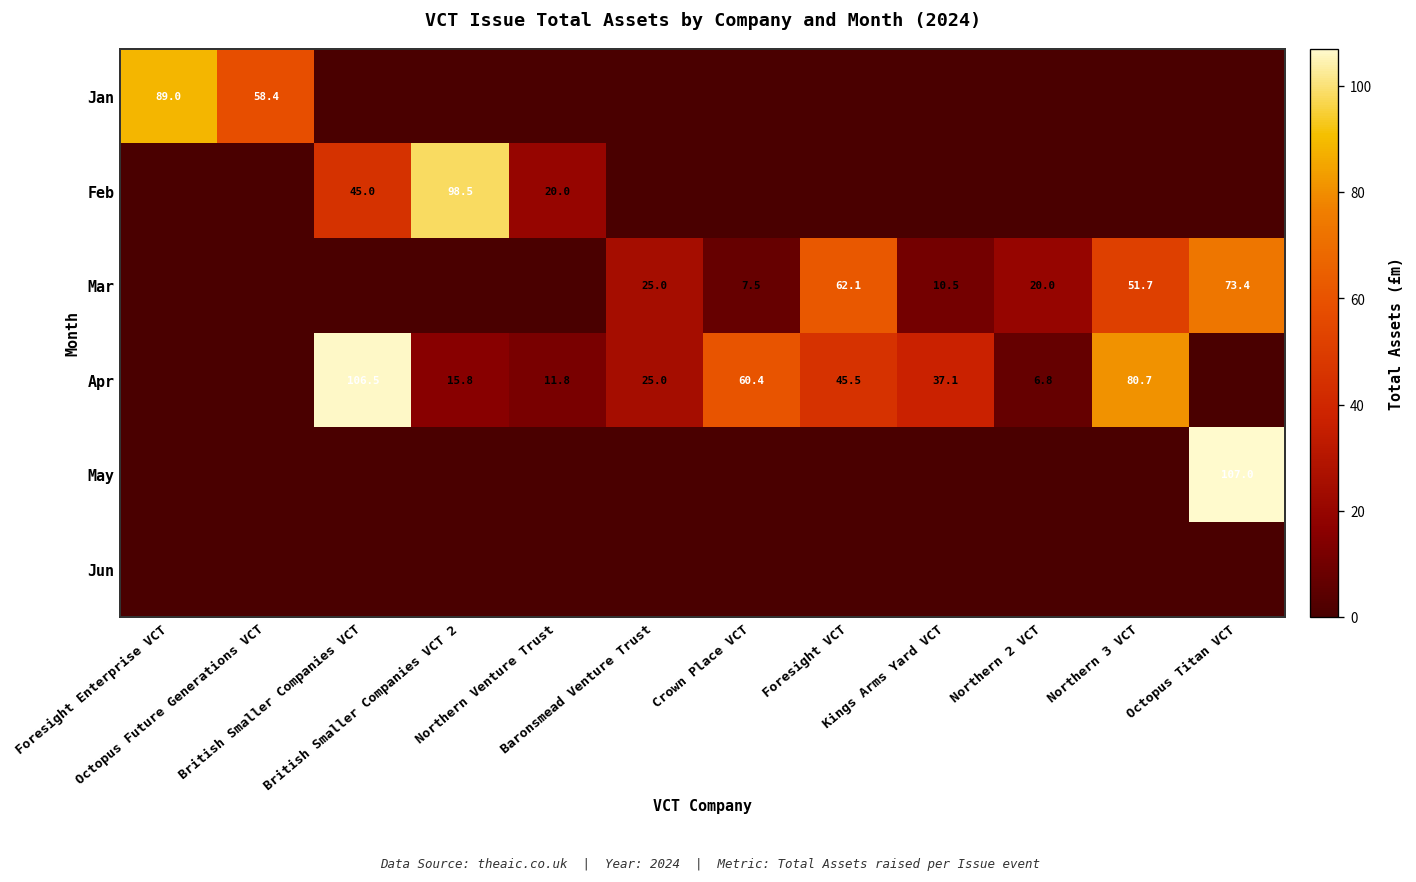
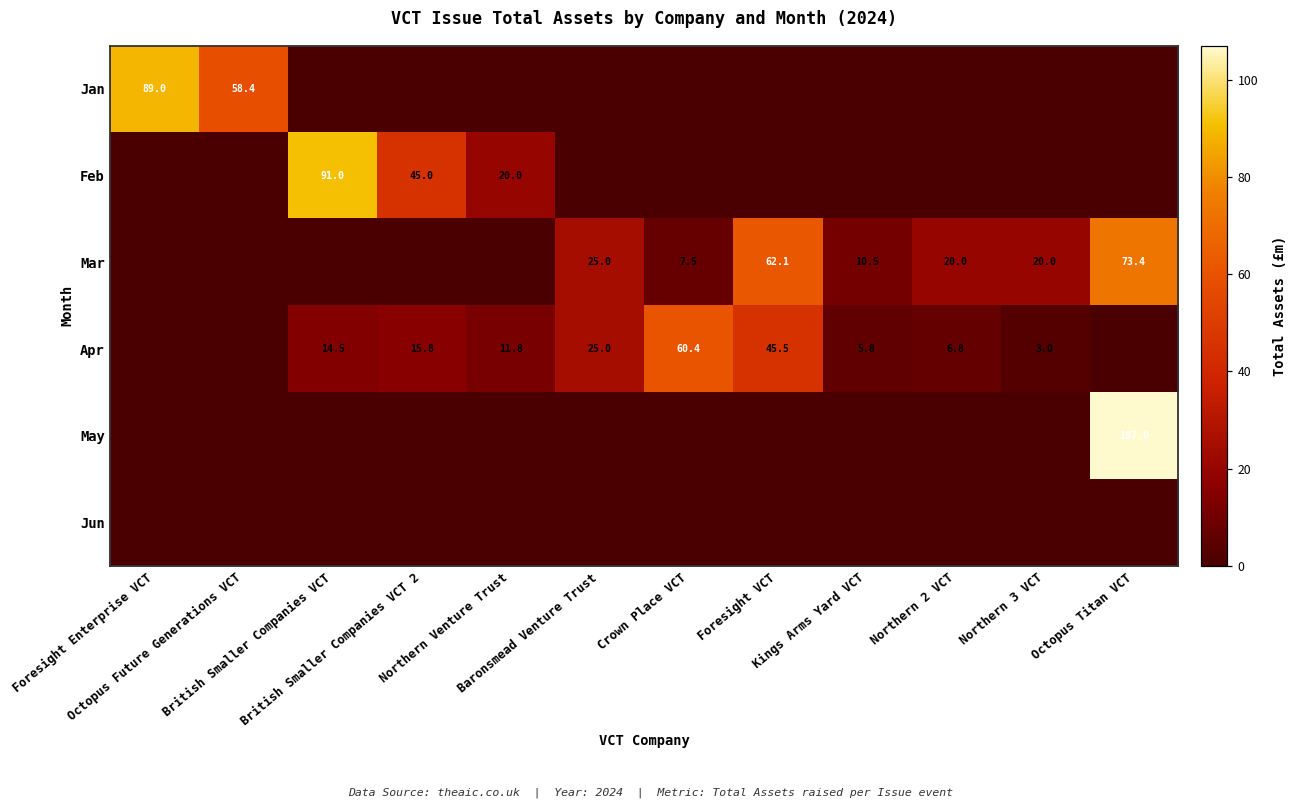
  {
    "Jan": {
      "Foresight Enterprise VCT": 89.0,
      "Octopus Future Generations VCT": 58.4
    },
    "Feb": {
-     "British Smaller Companies VCT": 45.0,
-     "British Smaller Companies VCT 2": 98.5,
+     "British Smaller Companies VCT": 91.0,
+     "British Smaller Companies VCT 2": 45.0,
      "Northern Venture Trust": 20.0
    },
    "Mar": {
      "Baronsmead Venture Trust": 25.0,
      "Crown Place VCT": 7.5,
      "Foresight VCT": 62.1,
      "Kings Arms Yard VCT": 10.5,
      "Northern 2 VCT": 20.0,
-     "Northern 3 VCT": 51.7,
+     "Northern 3 VCT": 20.0,
      "Octopus Titan VCT": 73.4
    },
    "Apr": {
-     "British Smaller Companies VCT": 106.5,
+     "British Smaller Companies VCT": 14.5,
      "British Smaller Companies VCT 2": 15.8,
      "Northern Venture Trust": 11.8,
      "Baronsmead Venture Trust": 25.0,
      "Crown Place VCT": 60.4,
      "Foresight VCT": 45.5,
-     "Kings Arms Yard VCT": 37.1,
+     "Kings Arms Yard VCT": 5.8,
      "Northern 2 VCT": 6.8,
-     "Northern 3 VCT": 80.7
+     "Northern 3 VCT": 3.0
    },
    "May": {
      "Octopus Titan VCT": 107.0
    }
  }
